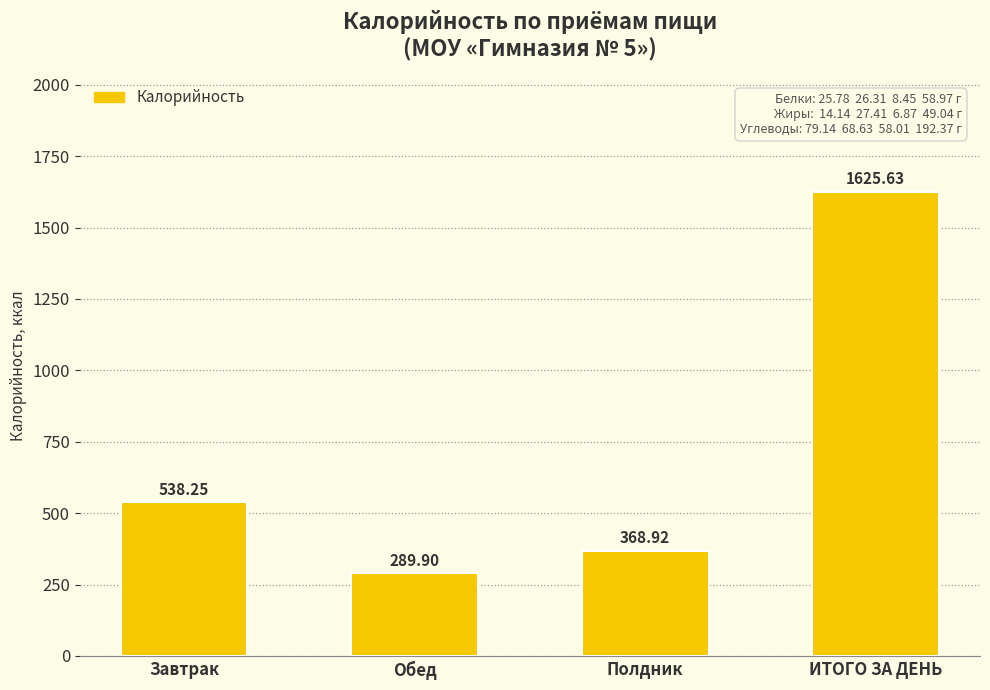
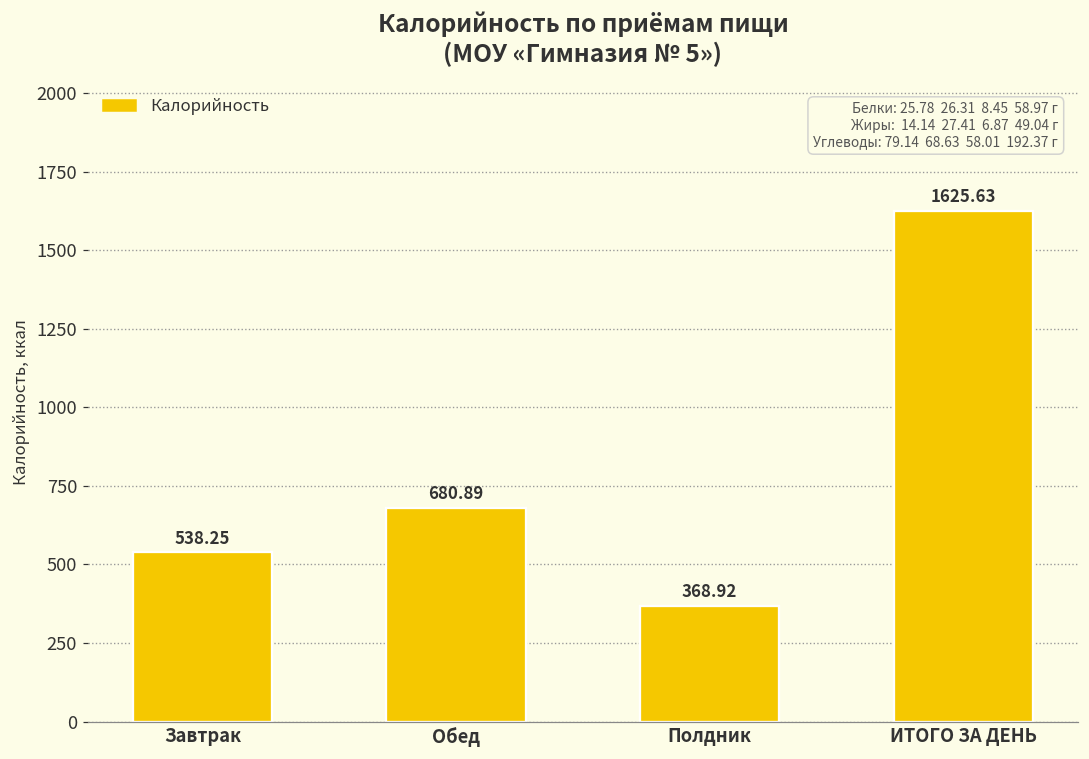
  {
    "Завтрак": 538.25,
-   "Обед": 289.90,
+   "Обед": 680.89,
    "Полдник": 368.92,
    "ИТОГО ЗА ДЕНЬ": 1625.63
  }
